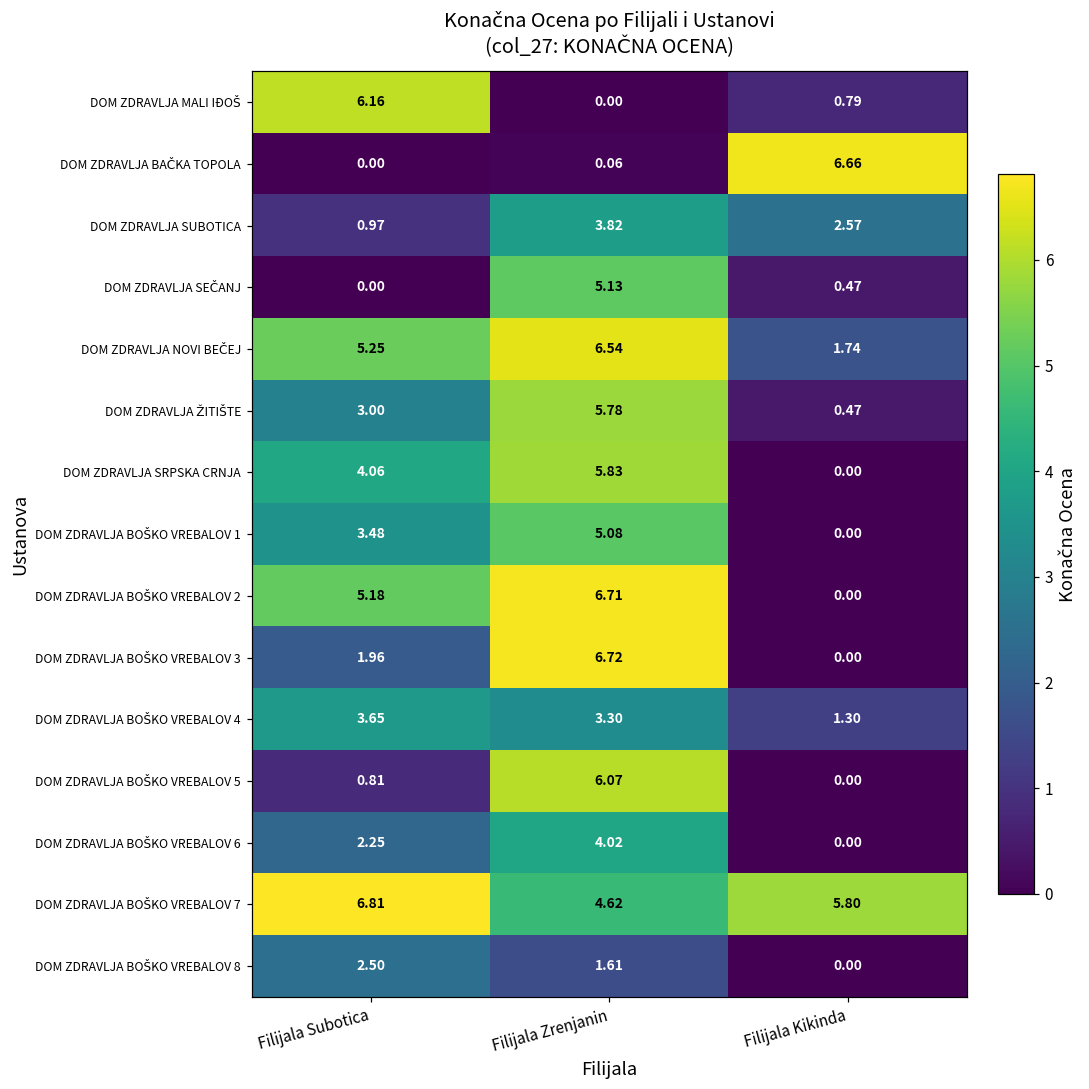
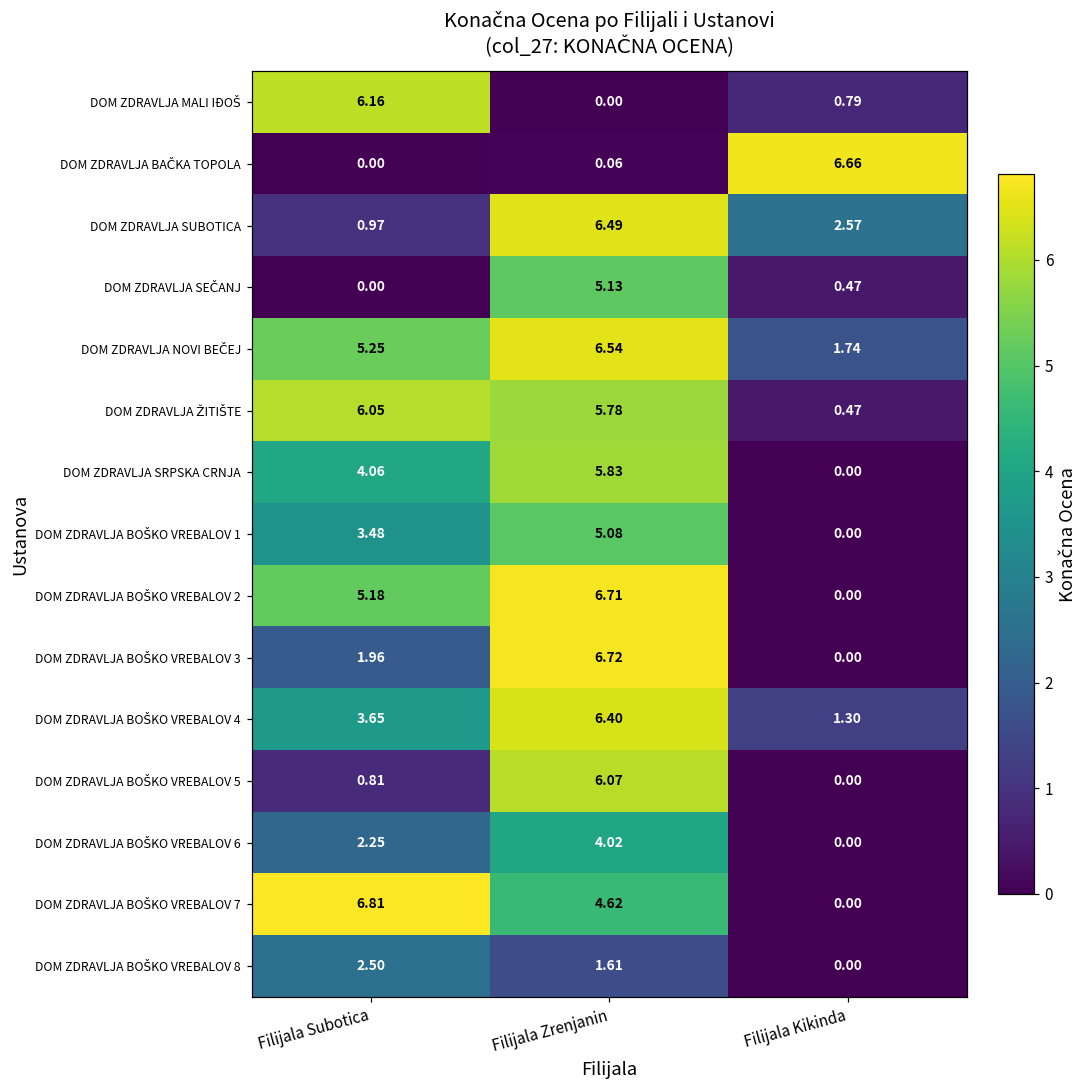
  {
    "DOM ZDRAVLJA MALI IĐOŠ": {
      "Filijala Subotica": 6.16,
      "Filijala Zrenjanin": 0.00,
      "Filijala Kikinda": 0.79
    },
    "DOM ZDRAVLJA BAČKA TOPOLA": {
      "Filijala Subotica": 0.00,
      "Filijala Zrenjanin": 0.06,
      "Filijala Kikinda": 6.66
    },
    "DOM ZDRAVLJA SUBOTICA": {
      "Filijala Subotica": 0.97,
-     "Filijala Zrenjanin": 3.82,
+     "Filijala Zrenjanin": 6.49,
      "Filijala Kikinda": 2.57
    },
    "DOM ZDRAVLJA SEČANJ": {
      "Filijala Subotica": 0.00,
      "Filijala Zrenjanin": 5.13,
      "Filijala Kikinda": 0.47
    },
    "DOM ZDRAVLJA NOVI BEČEJ": {
      "Filijala Subotica": 5.25,
      "Filijala Zrenjanin": 6.54,
      "Filijala Kikinda": 1.74
    },
    "DOM ZDRAVLJA ŽITIŠTE": {
-     "Filijala Subotica": 3.00,
+     "Filijala Subotica": 6.05,
      "Filijala Zrenjanin": 5.78,
      "Filijala Kikinda": 0.47
    },
    "DOM ZDRAVLJA SRPSKA CRNJA": {
      "Filijala Subotica": 4.06,
      "Filijala Zrenjanin": 5.83,
      "Filijala Kikinda": 0.00
    },
    "DOM ZDRAVLJA BOŠKO VREBALOV 1": {
      "Filijala Subotica": 3.48,
      "Filijala Zrenjanin": 5.08,
      "Filijala Kikinda": 0.00
    },
    "DOM ZDRAVLJA BOŠKO VREBALOV 2": {
      "Filijala Subotica": 5.18,
      "Filijala Zrenjanin": 6.71,
      "Filijala Kikinda": 0.00
    },
    "DOM ZDRAVLJA BOŠKO VREBALOV 3": {
      "Filijala Subotica": 1.96,
      "Filijala Zrenjanin": 6.72,
      "Filijala Kikinda": 0.00
    },
    "DOM ZDRAVLJA BOŠKO VREBALOV 4": {
      "Filijala Subotica": 3.65,
-     "Filijala Zrenjanin": 3.30,
+     "Filijala Zrenjanin": 6.40,
      "Filijala Kikinda": 1.30
    },
    "DOM ZDRAVLJA BOŠKO VREBALOV 5": {
      "Filijala Subotica": 0.81,
      "Filijala Zrenjanin": 6.07,
      "Filijala Kikinda": 0.00
    },
    "DOM ZDRAVLJA BOŠKO VREBALOV 6": {
      "Filijala Subotica": 2.25,
      "Filijala Zrenjanin": 4.02,
      "Filijala Kikinda": 0.00
    },
    "DOM ZDRAVLJA BOŠKO VREBALOV 7": {
      "Filijala Subotica": 6.81,
      "Filijala Zrenjanin": 4.62,
-     "Filijala Kikinda": 5.80
+     "Filijala Kikinda": 0.00
    },
    "DOM ZDRAVLJA BOŠKO VREBALOV 8": {
      "Filijala Subotica": 2.50,
      "Filijala Zrenjanin": 1.61,
      "Filijala Kikinda": 0.00
    }
  }
